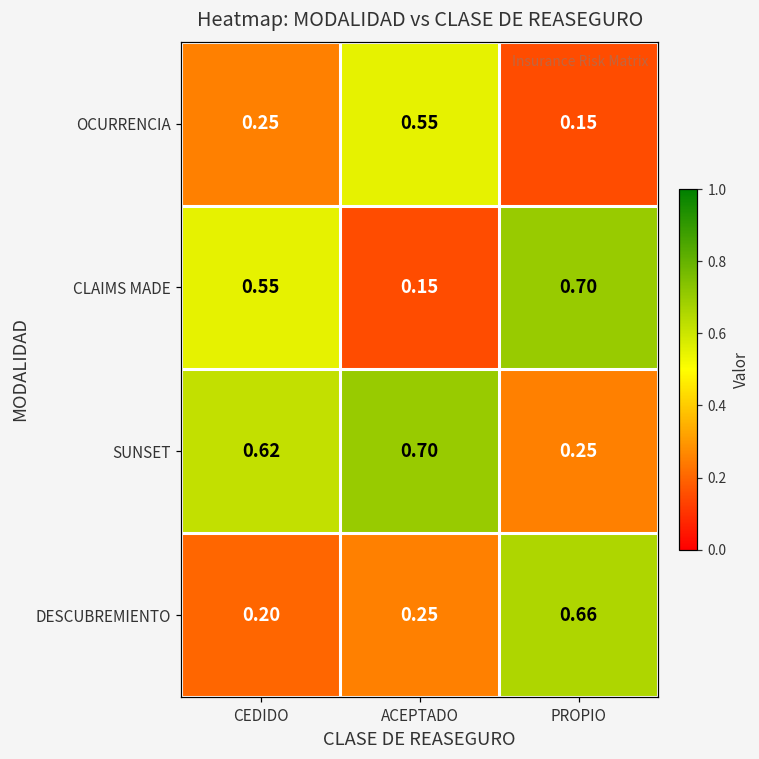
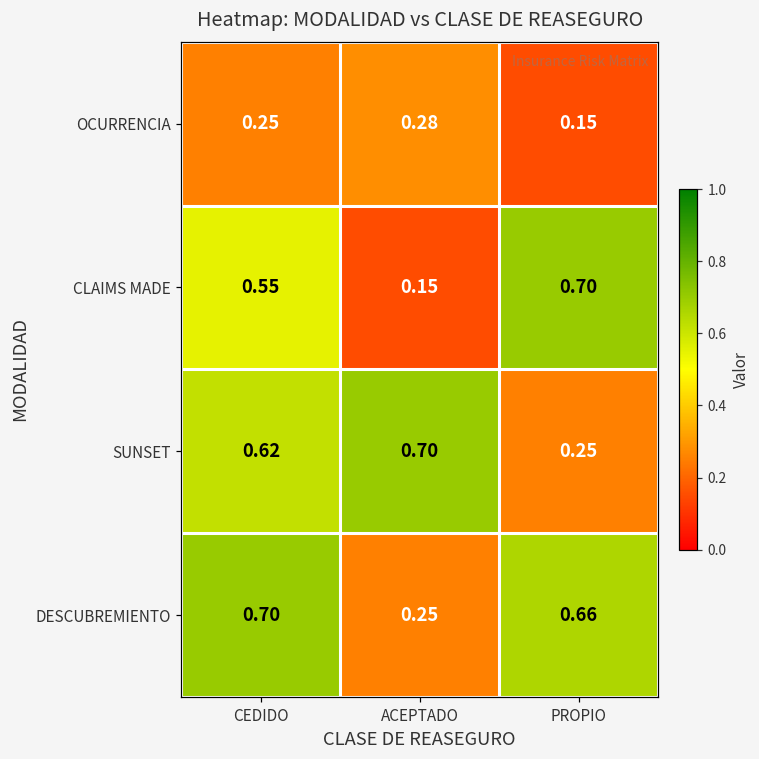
  {
    "OCURRENCIA": {
      "CEDIDO": 0.25,
-     "ACEPTADO": 0.55
+     "ACEPTADO": 0.28
    },
    "CLAIMS MADE": {
      "CEDIDO": 0.55,
      "ACEPTADO": 0.15,
      "PROPIO": 0.70
    },
    "SUNSET": {
      "CEDIDO": 0.62,
      "ACEPTADO": 0.70,
      "PROPIO": 0.25
    },
    "DESCUBREMIENTO": {
-     "CEDIDO": 0.20,
+     "CEDIDO": 0.70,
      "ACEPTADO": 0.25,
      "PROPIO": 0.66
    }
  }
